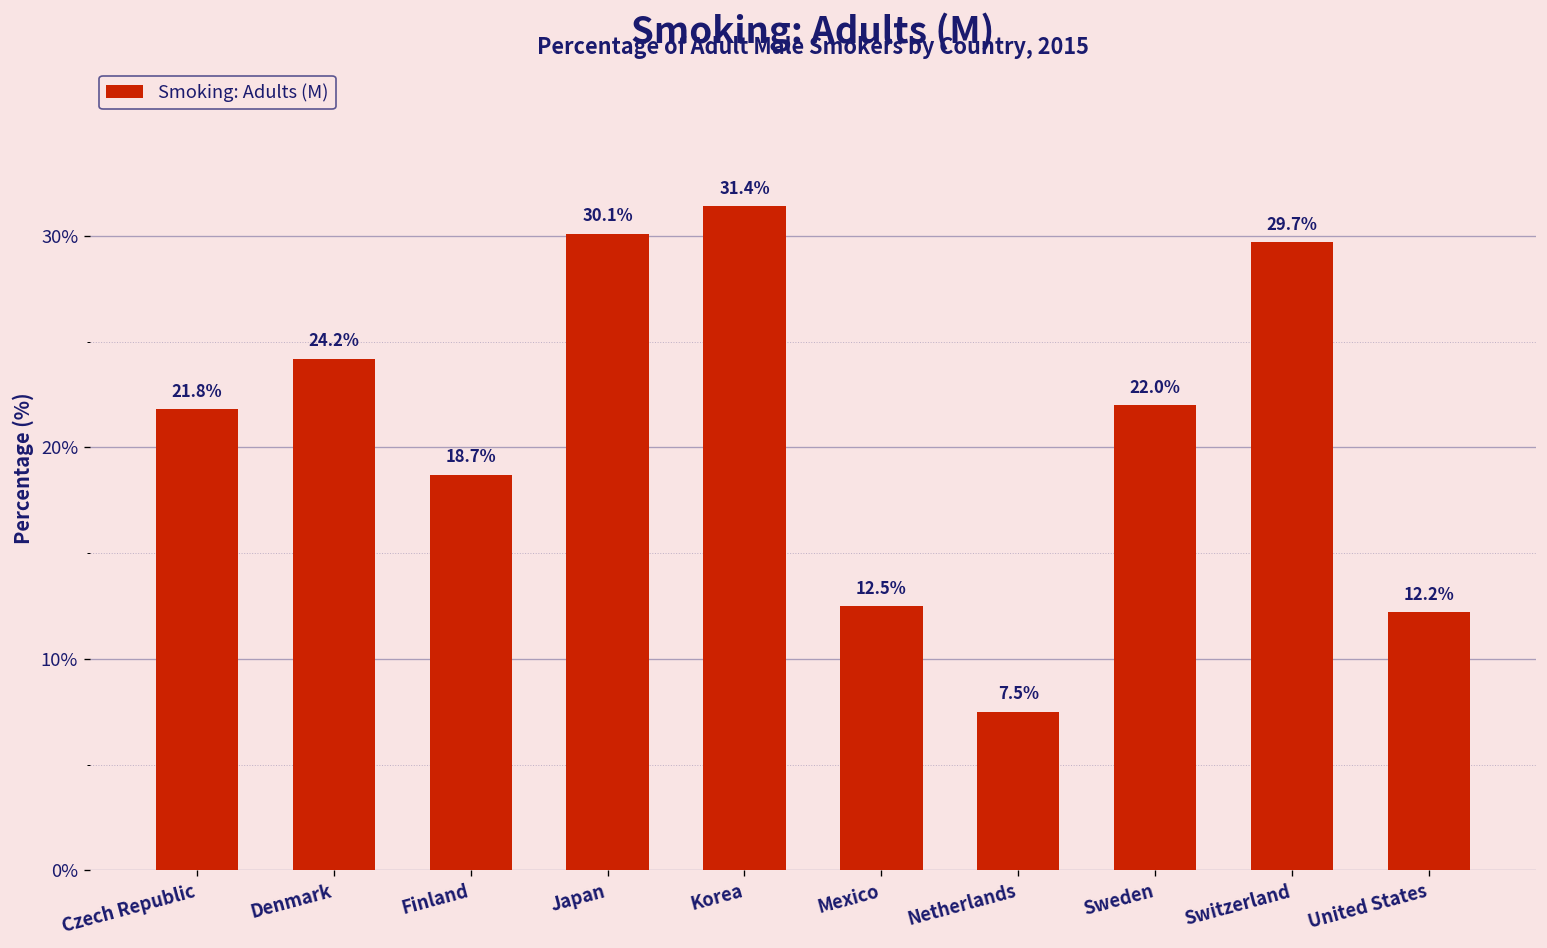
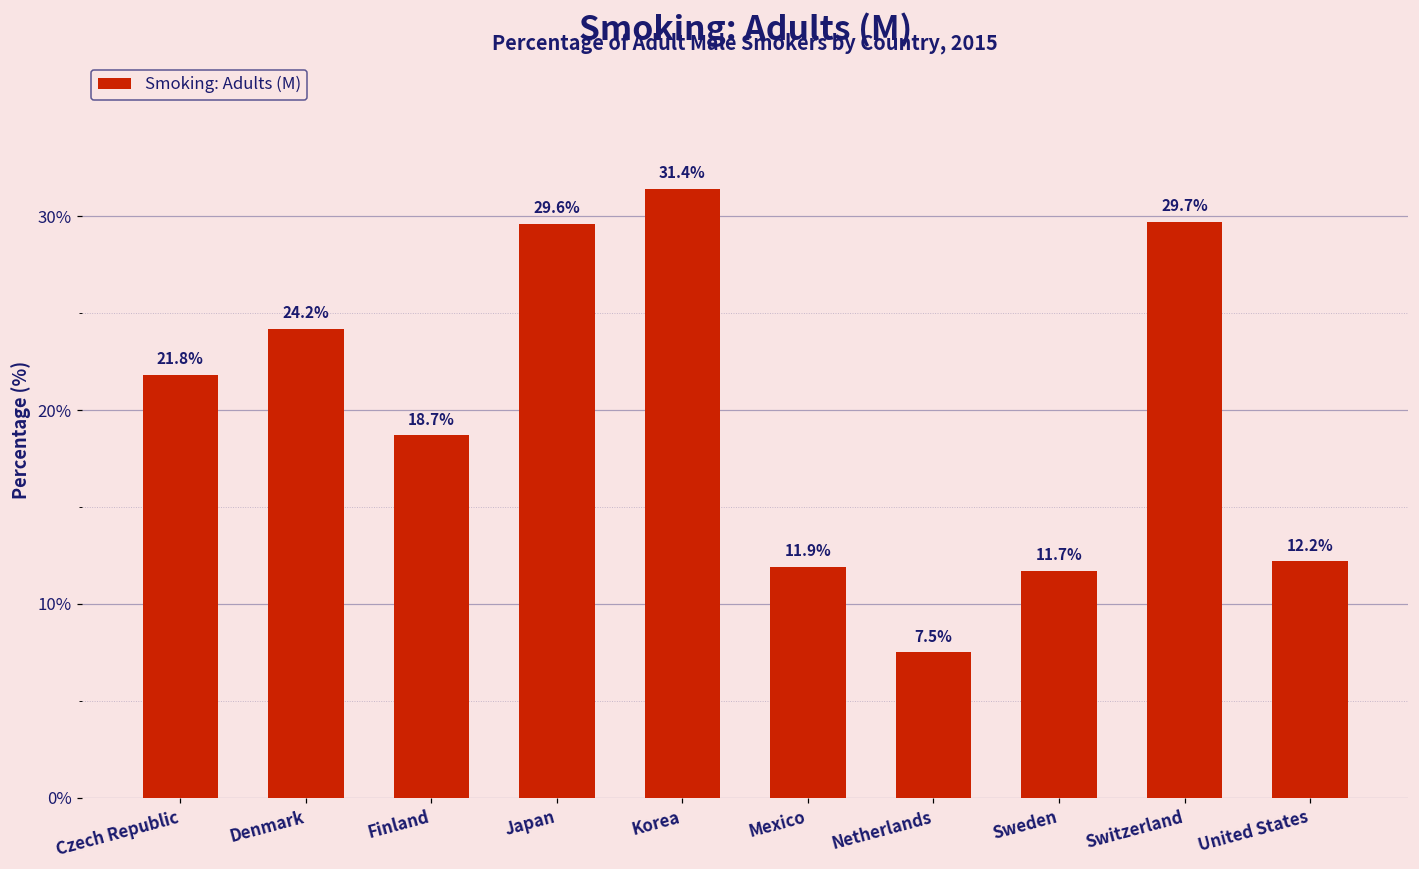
  {
    "Czech Republic": "21.8%",
    "Denmark": "24.2%",
    "Finland": "18.7%",
-   "Japan": "30.1%",
+   "Japan": "29.6%",
    "Korea": "31.4%",
-   "Mexico": "12.5%",
+   "Mexico": "11.9%",
    "Netherlands": "7.5%",
-   "Sweden": "22.0%",
+   "Sweden": "11.7%",
    "Switzerland": "29.7%",
    "United States": "12.2%"
  }
